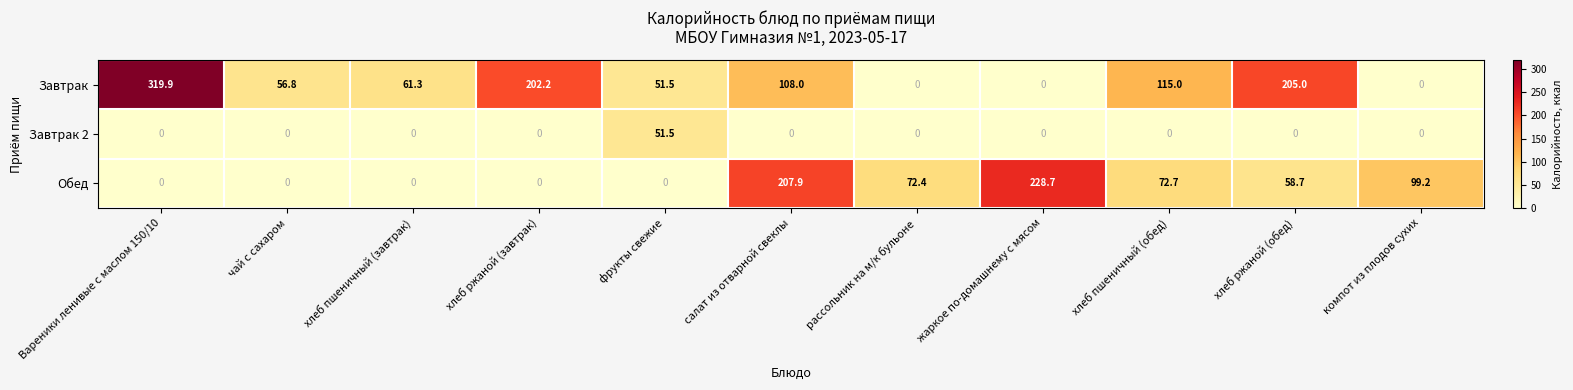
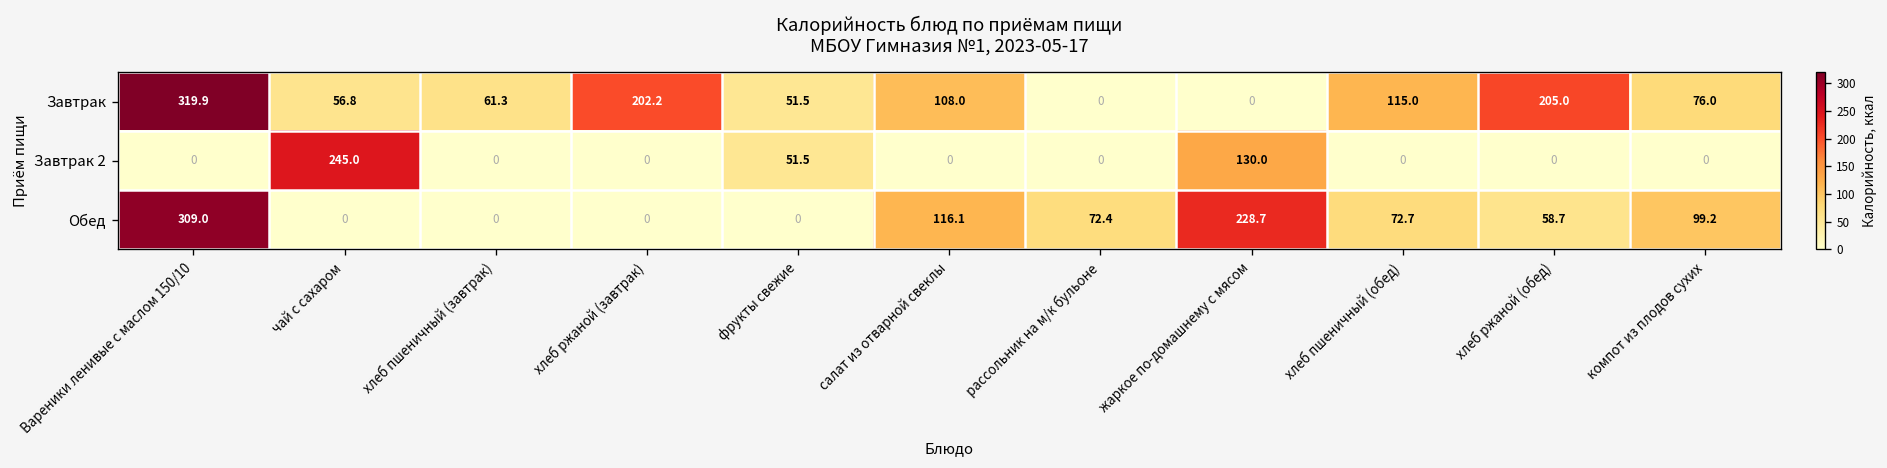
  {
    "Завтрак": {
      "Вареники ленивые с маслом 150/10": 319.9,
      "чай с сахаром": 56.8,
      "хлеб пшеничный (завтрак)": 61.3,
      "хлеб ржаной (завтрак)": 202.2,
      "фрукты свежие": 51.5,
      "салат из отварной свеклы": 108.0,
      "рассольник на м/к бульоне": 0,
      "жаркое по-домашнему с мясом": 0,
      "хлеб пшеничный (обед)": 115.0,
      "хлеб ржаной (обед)": 205.0,
-     "компот из плодов сухих": 0
+     "компот из плодов сухих": 76.0
    },
    "Завтрак 2": {
      "Вареники ленивые с маслом 150/10": 0,
-     "чай с сахаром": 0,
+     "чай с сахаром": 245.0,
      "хлеб пшеничный (завтрак)": 0,
      "хлеб ржаной (завтрак)": 0,
      "фрукты свежие": 51.5,
      "салат из отварной свеклы": 0,
      "рассольник на м/к бульоне": 0,
-     "жаркое по-домашнему с мясом": 0,
+     "жаркое по-домашнему с мясом": 130.0,
      "хлеб пшеничный (обед)": 0,
      "хлеб ржаной (обед)": 0,
      "компот из плодов сухих": 0
    },
    "Обед": {
-     "Вареники ленивые с маслом 150/10": 0,
+     "Вареники ленивые с маслом 150/10": 309.0,
      "чай с сахаром": 0,
      "хлеб пшеничный (завтрак)": 0,
      "хлеб ржаной (завтрак)": 0,
      "фрукты свежие": 0,
-     "салат из отварной свеклы": 207.9,
+     "салат из отварной свеклы": 116.1,
      "рассольник на м/к бульоне": 72.4,
      "жаркое по-домашнему с мясом": 228.7,
      "хлеб пшеничный (обед)": 72.7,
      "хлеб ржаной (обед)": 58.7,
      "компот из плодов сухих": 99.2
    }
  }
